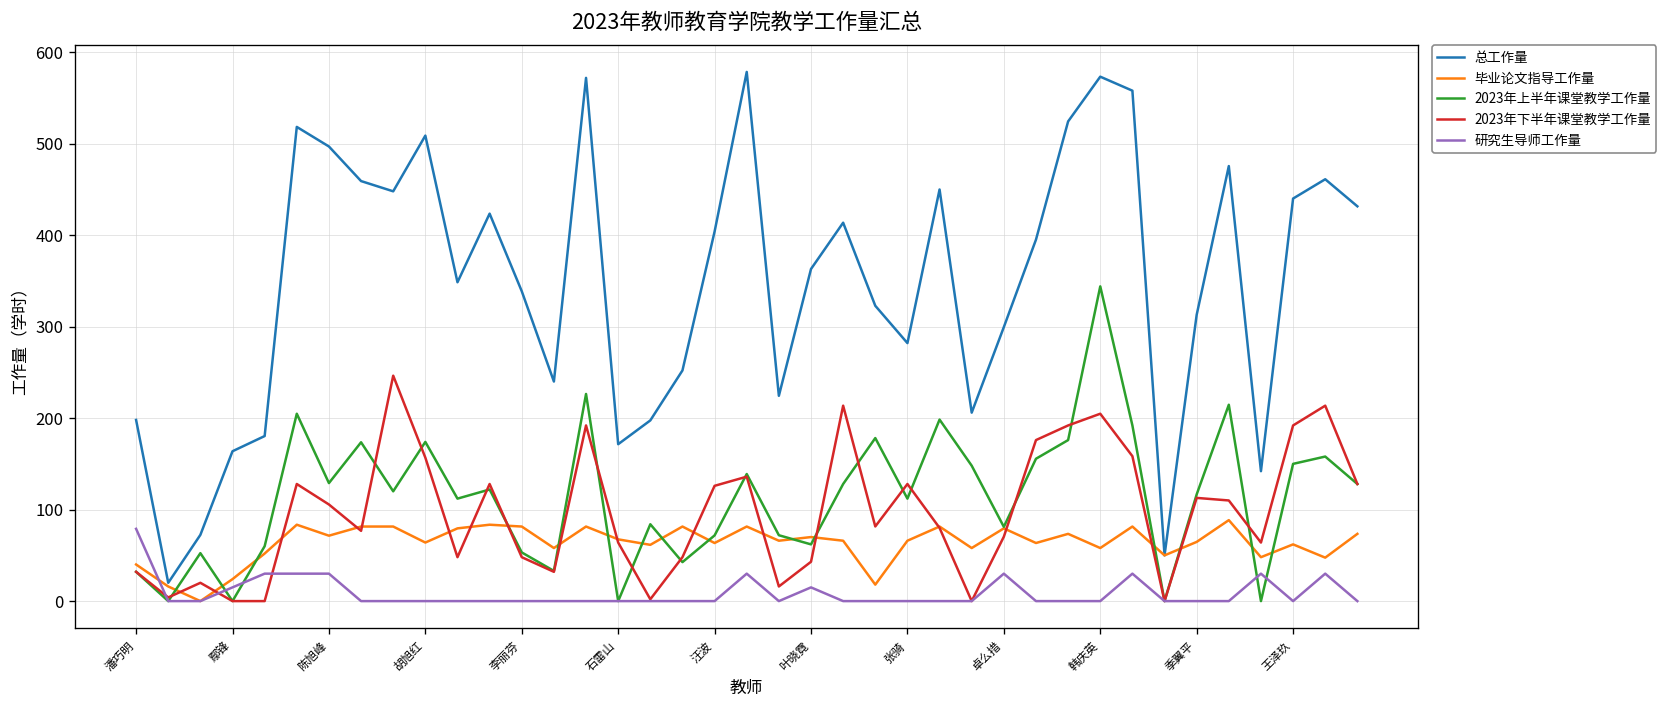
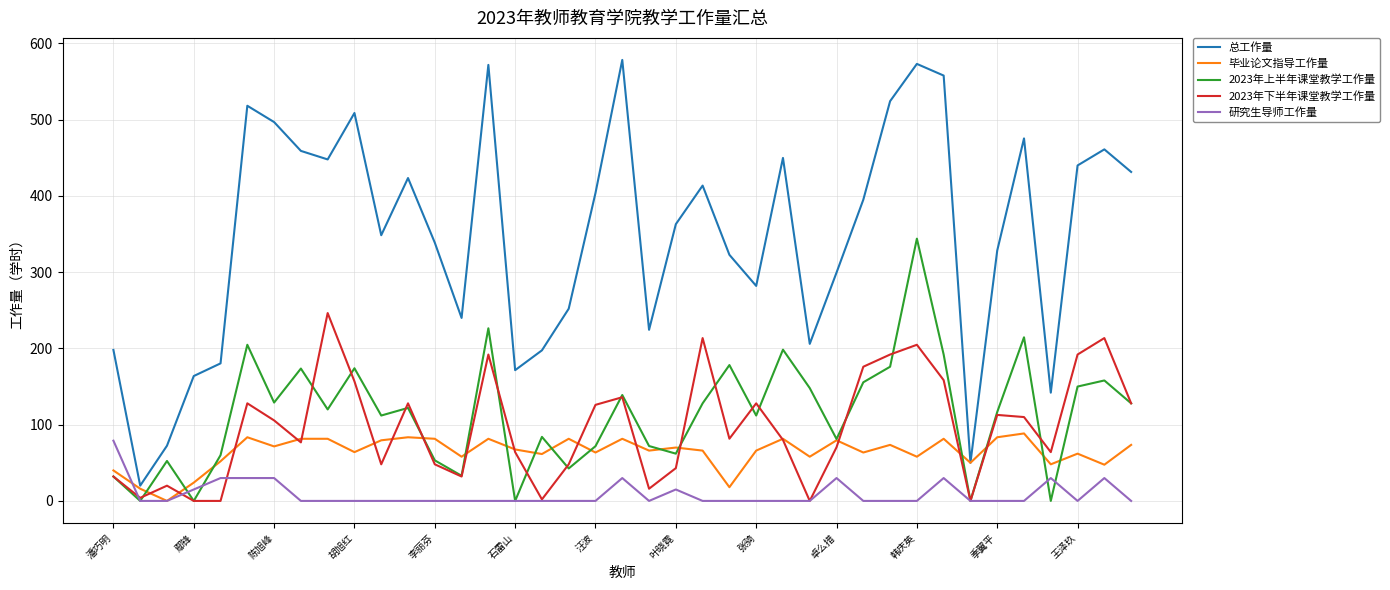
  {
    "总工作量": {
      "潘巧明": 200,
      "鄢锋": 160,
      "陈旭峰": 500,
      "胡旭红": 510,
      "李丽芬": 340,
      "石雷山": 170,
      "汪波": 400,
      "叶晓霓": 360,
      "张骑": 280,
      "卓么措": 300,
      "韩庆英": 570,
-     "季翼平": 310,
+     "季翼平": 330,
      "王泽玖": 440
    },
    "毕业论文指导工作量": {
      "潘巧明": 40,
      "鄢锋": 20,
      "陈旭峰": 70,
      "胡旭红": 60,
      "李丽芬": 80,
      "石雷山": 70,
      "汪波": 60,
      "叶晓霓": 70,
      "张骑": 70,
      "韩庆英": 60,
-     "季翼平": 60,
+     "季翼平": 80,
      "王泽玖": 60
    },
    "2023年上半年课堂教学工作量": {
      "陈旭峰": 130,
      "胡旭红": 170,
      "李丽芬": 50,
      "汪波": 70,
      "叶晓霓": 60,
      "张骑": 110,
      "韩庆英": 340,
      "季翼平": 120,
      "王泽玖": 150
    },
    "2023年下半年课堂教学工作量": {
      "陈旭峰": 110,
      "胡旭红": 160,
      "李丽芬": 50,
      "石雷山": 60,
      "汪波": 130,
      "叶晓霓": 40,
      "张骑": 130,
      "卓么措": 70,
      "韩庆英": 200,
      "季翼平": 110,
      "王泽玖": 190
    },
    "研究生导师工作量": {
      "潘巧明": 80,
      "鄢锋": 20,
      "陈旭峰": 30,
      "胡旭红": 0,
      "李丽芬": 0,
      "汪波": 0,
      "叶晓霓": 20,
      "张骑": 0,
      "卓么措": 30,
      "韩庆英": 0,
      "季翼平": 0,
      "王泽玖": 0
    }
  }
